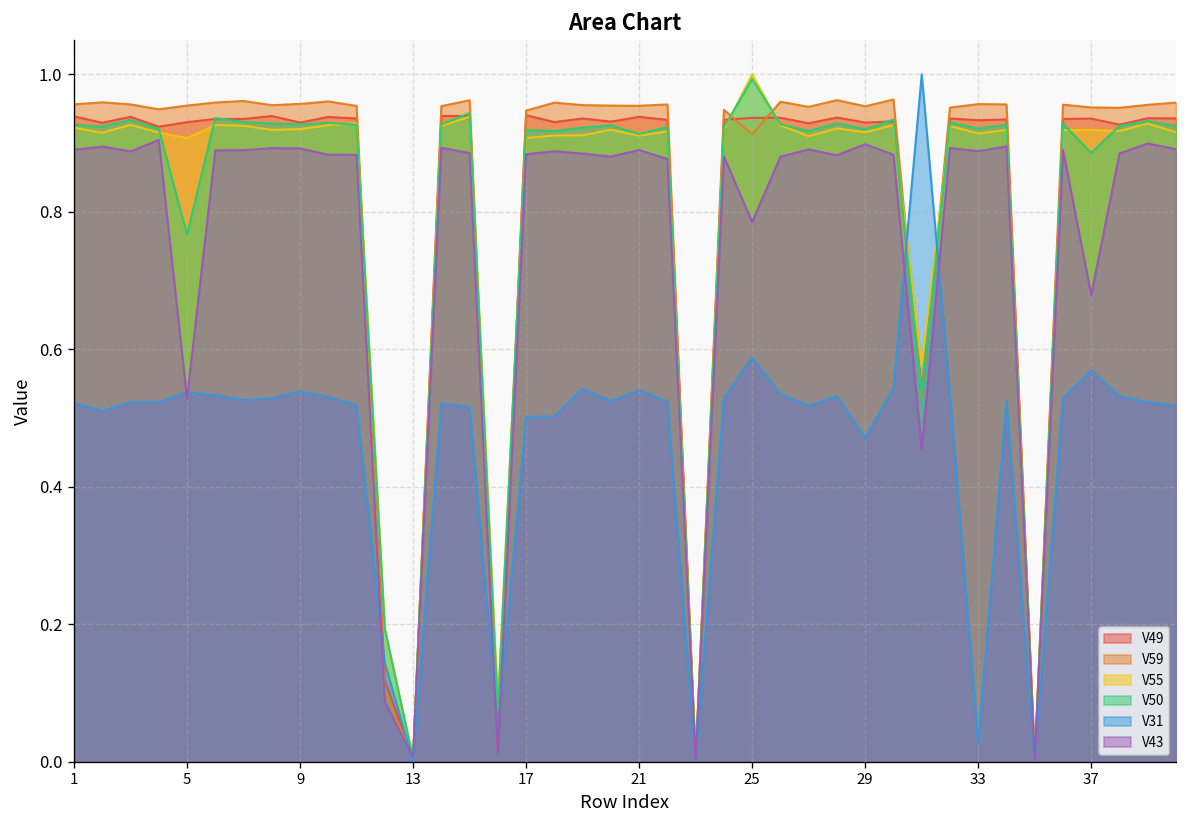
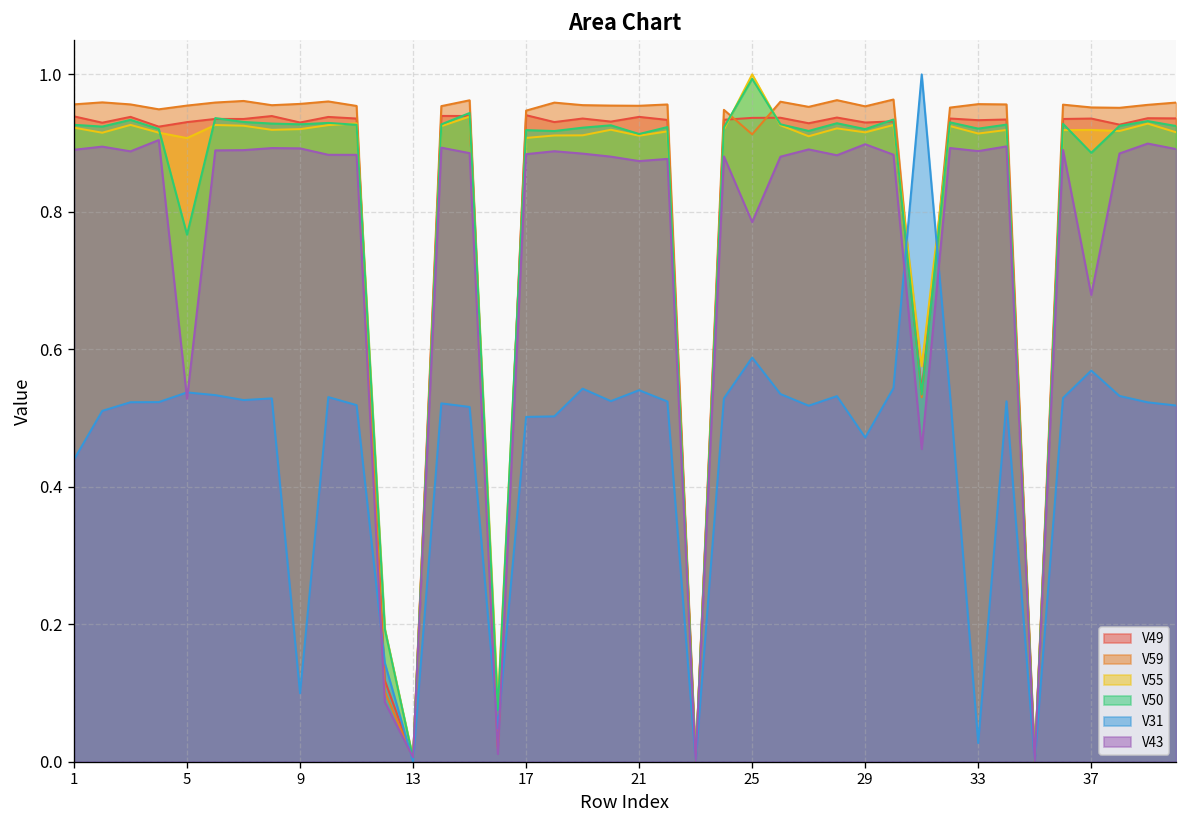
  {
    "V50": {
      "5": 0.77,
      "17": 0.92,
      "25": 0.99,
      "29": 0.92,
      "33": 0.92,
      "37": 0.89
    },
    "V31": {
-     "1": 0.52,
+     "1": 0.44,
      "5": 0.54,
-     "9": 0.54,
+     "9": 0.10,
      "13": 0.00,
      "17": 0.50,
      "21": 0.54,
      "25": 0.59,
      "29": 0.47,
      "33": 0.03,
      "37": 0.57
    },
    "V43": {
      "1": 0.89,
      "5": 0.53,
      "9": 0.89,
      "17": 0.88,
-     "21": 0.89,
+     "21": 0.87,
      "25": 0.79,
      "29": 0.90,
      "33": 0.89,
      "37": 0.68
    }
  }
